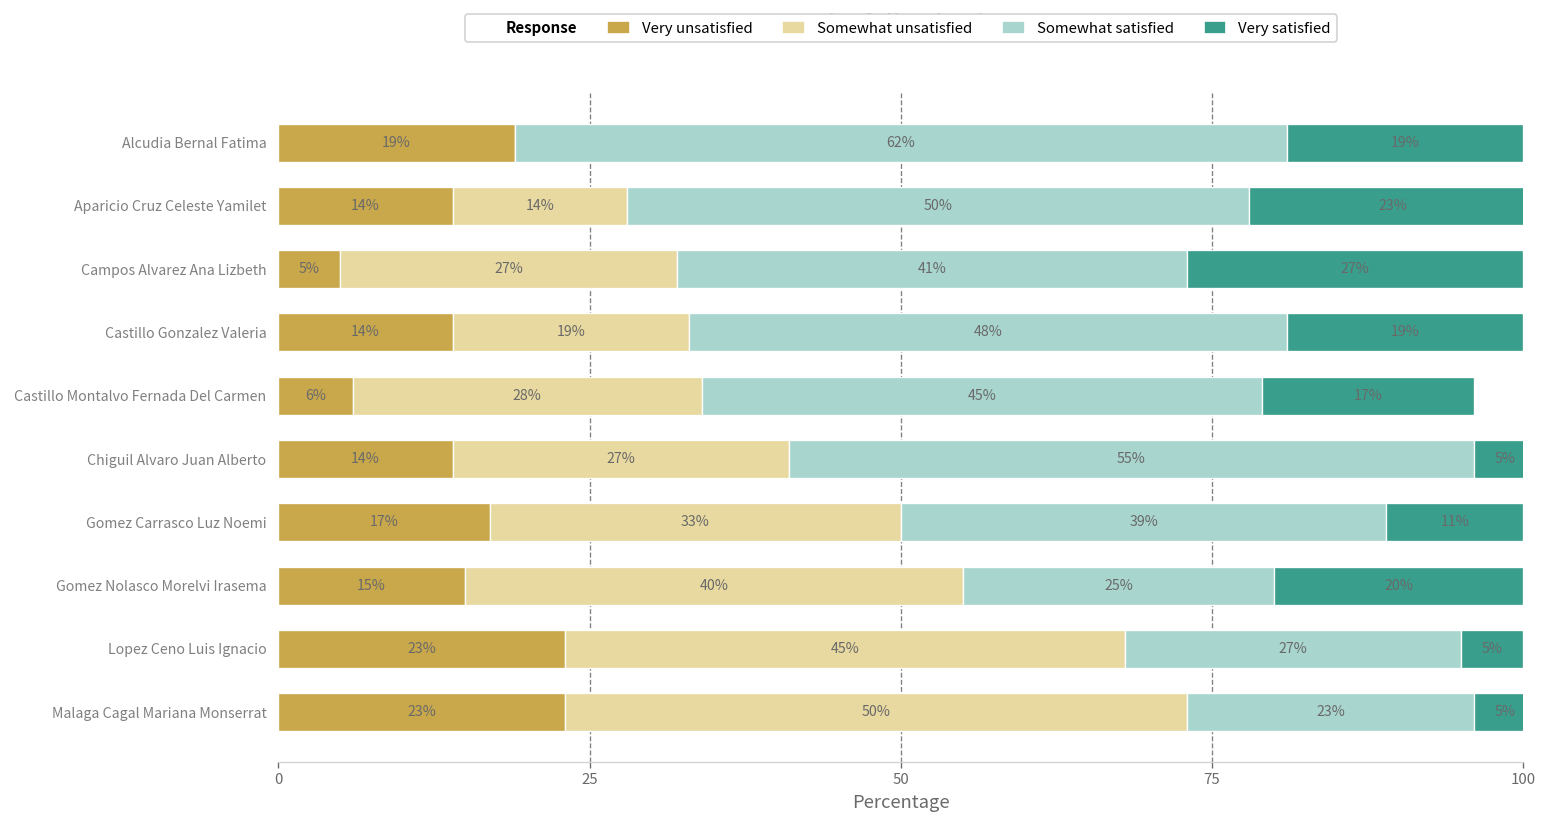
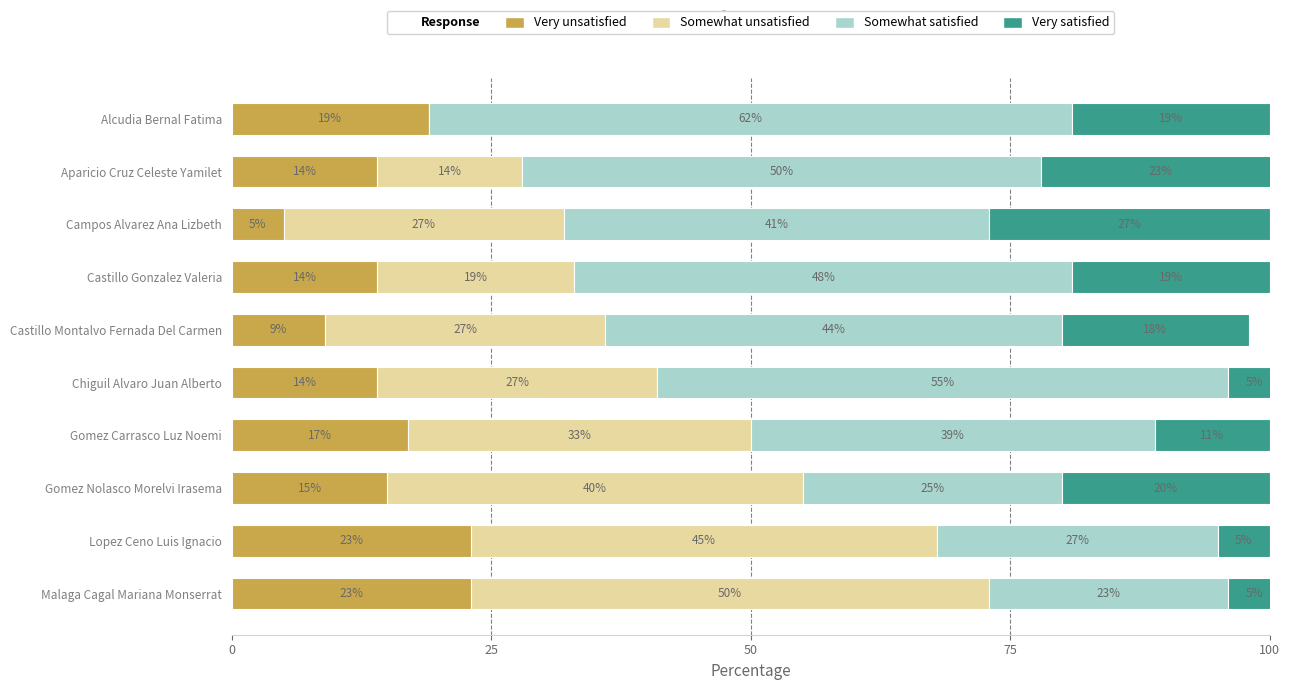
  {
    "Very unsatisfied": {
      "Alcudia Bernal Fatima": "19%",
      "Aparicio Cruz Celeste Yamilet": "14%",
      "Campos Alvarez Ana Lizbeth": "5%",
      "Castillo Gonzalez Valeria": "14%",
-     "Castillo Montalvo Fernada Del Carmen": "6%",
+     "Castillo Montalvo Fernada Del Carmen": "9%",
      "Chiguil Alvaro Juan Alberto": "14%",
      "Gomez Carrasco Luz Noemi": "17%",
      "Gomez Nolasco Morelvi Irasema": "15%",
      "Lopez Ceno Luis Ignacio": "23%",
      "Malaga Cagal Mariana Monserrat": "23%"
    },
    "Somewhat unsatisfied": {
      "Aparicio Cruz Celeste Yamilet": "14%",
      "Campos Alvarez Ana Lizbeth": "27%",
      "Castillo Gonzalez Valeria": "19%",
-     "Castillo Montalvo Fernada Del Carmen": "28%",
+     "Castillo Montalvo Fernada Del Carmen": "27%",
      "Chiguil Alvaro Juan Alberto": "27%",
      "Gomez Carrasco Luz Noemi": "33%",
      "Gomez Nolasco Morelvi Irasema": "40%",
      "Lopez Ceno Luis Ignacio": "45%",
      "Malaga Cagal Mariana Monserrat": "50%"
    },
    "Somewhat satisfied": {
      "Alcudia Bernal Fatima": "62%",
      "Aparicio Cruz Celeste Yamilet": "50%",
      "Campos Alvarez Ana Lizbeth": "41%",
      "Castillo Gonzalez Valeria": "48%",
-     "Castillo Montalvo Fernada Del Carmen": "45%",
+     "Castillo Montalvo Fernada Del Carmen": "44%",
      "Chiguil Alvaro Juan Alberto": "55%",
      "Gomez Carrasco Luz Noemi": "39%",
      "Gomez Nolasco Morelvi Irasema": "25%",
      "Lopez Ceno Luis Ignacio": "27%",
      "Malaga Cagal Mariana Monserrat": "23%"
    },
    "Very satisfied": {
      "Alcudia Bernal Fatima": "19%",
      "Campos Alvarez Ana Lizbeth": "27%",
      "Castillo Gonzalez Valeria": "19%",
-     "Castillo Montalvo Fernada Del Carmen": "17%",
+     "Castillo Montalvo Fernada Del Carmen": "18%",
      "Gomez Carrasco Luz Noemi": "11%",
      "Gomez Nolasco Morelvi Irasema": "20%",
      "Lopez Ceno Luis Ignacio": "5%"
    }
  }
